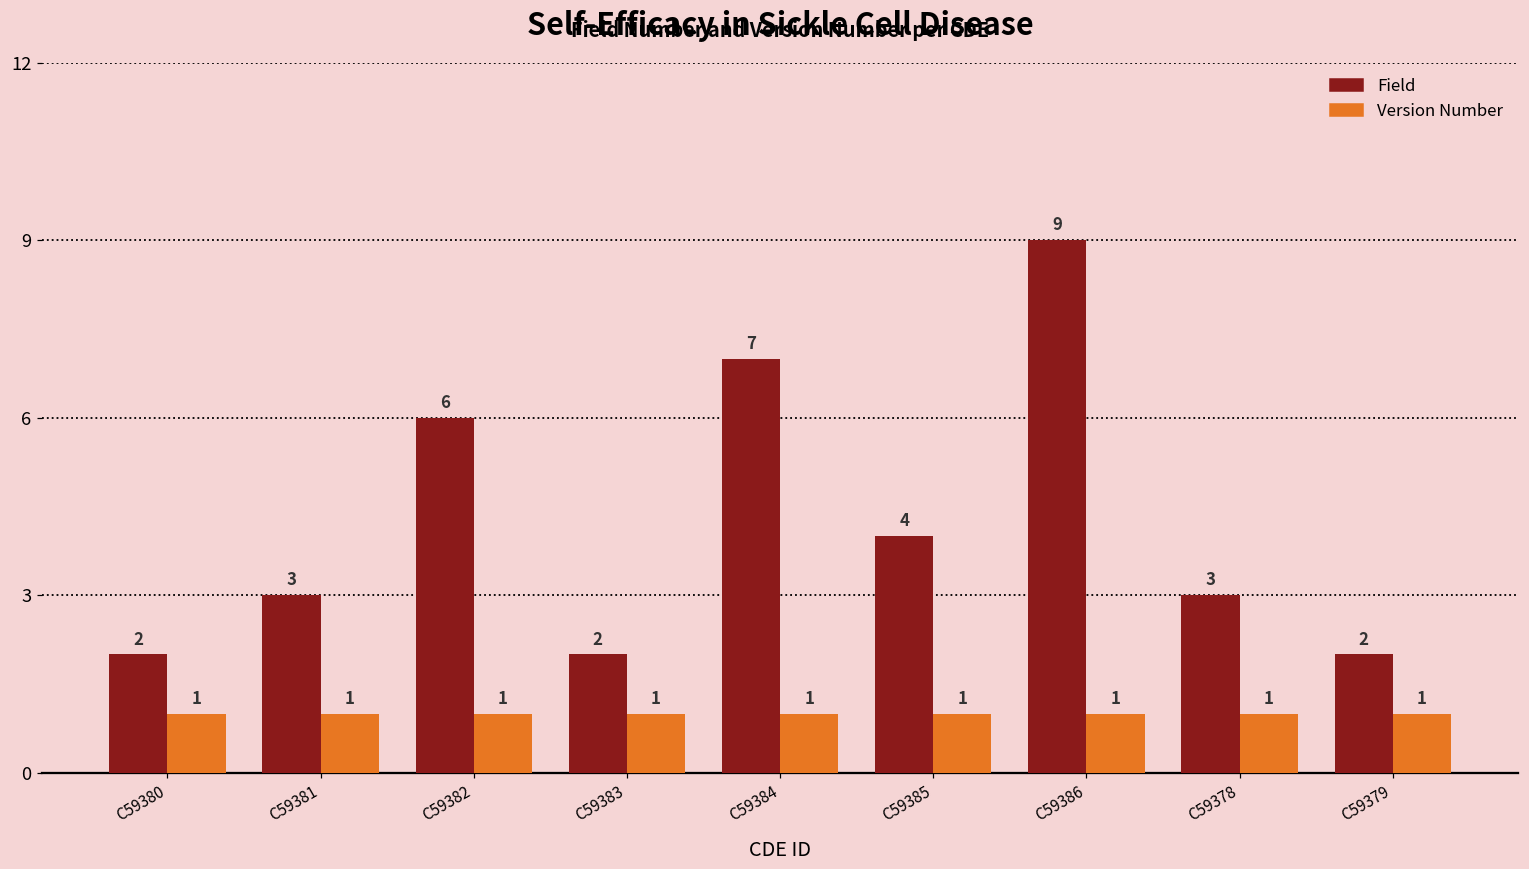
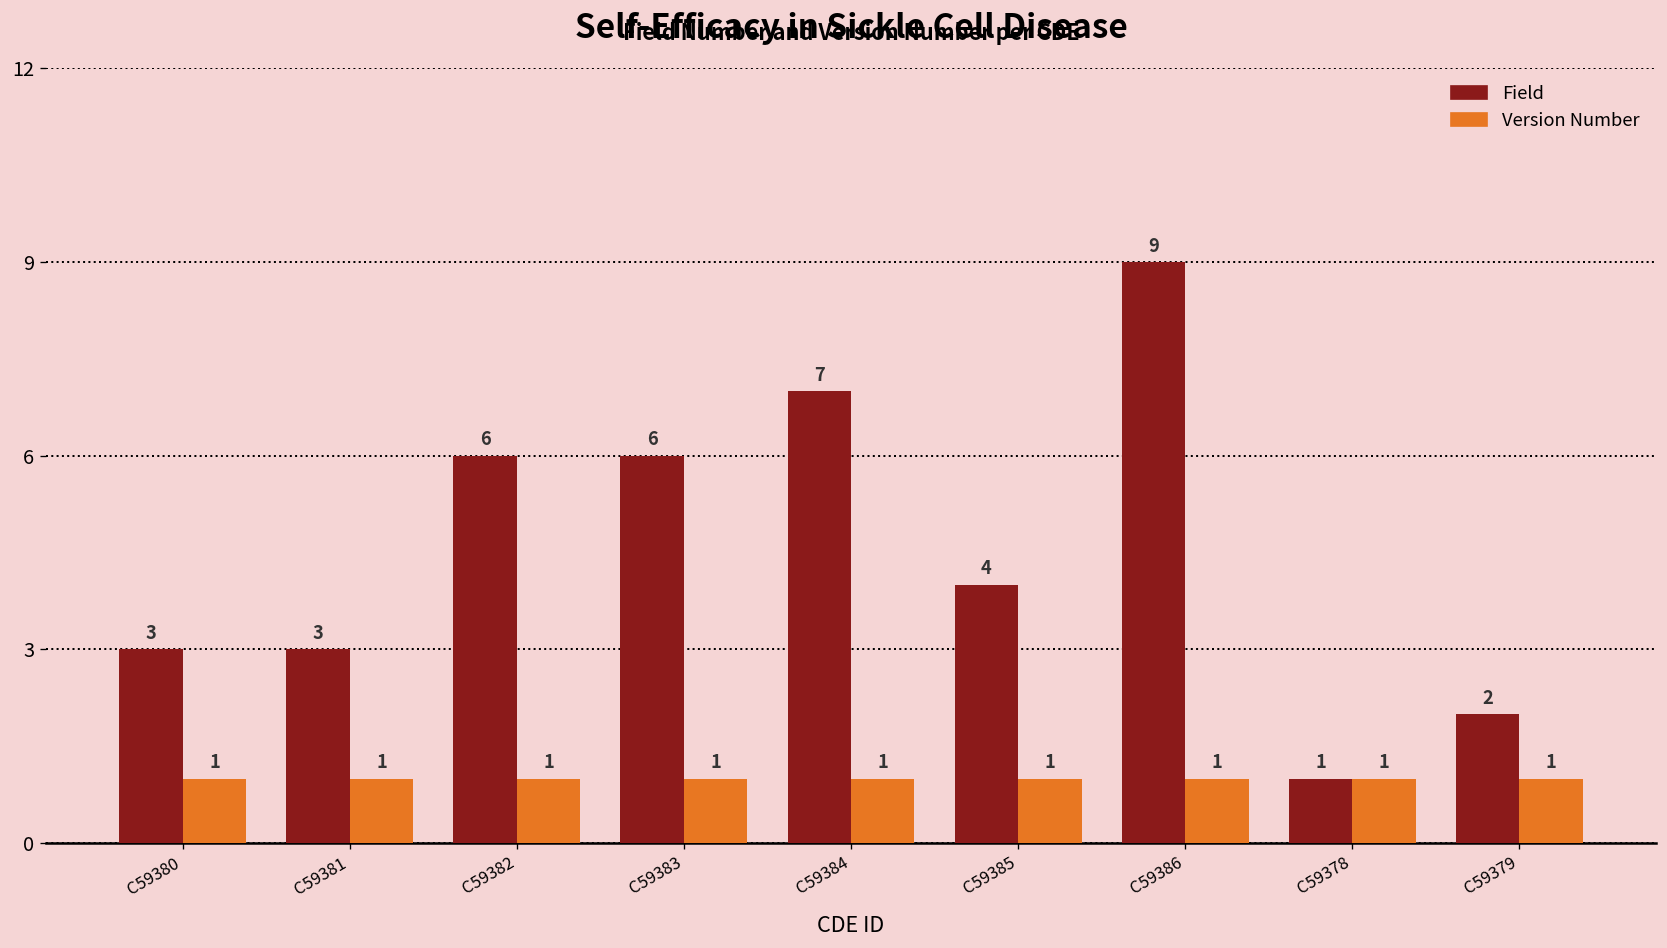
  {
    "Field": {
-     "C59380": 2,
+     "C59380": 3,
      "C59381": 3,
      "C59382": 6,
-     "C59383": 2,
+     "C59383": 6,
      "C59384": 7,
      "C59385": 4,
      "C59386": 9,
-     "C59378": 3,
+     "C59378": 1,
      "C59379": 2
    },
    "Version Number": {
      "C59380": 1,
      "C59381": 1,
      "C59382": 1,
      "C59383": 1,
      "C59384": 1,
      "C59385": 1,
      "C59386": 1,
      "C59378": 1,
      "C59379": 1
    }
  }
